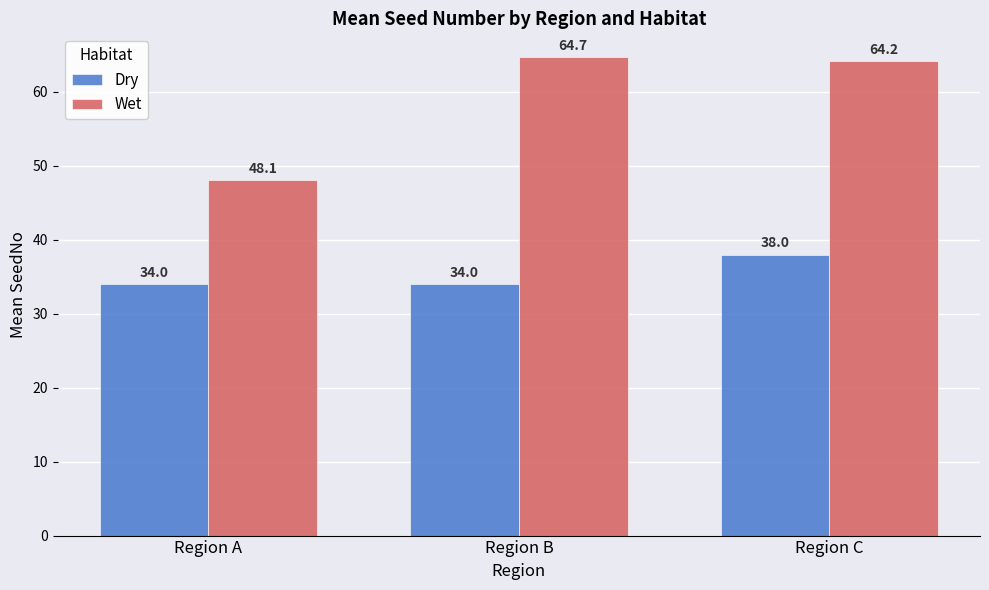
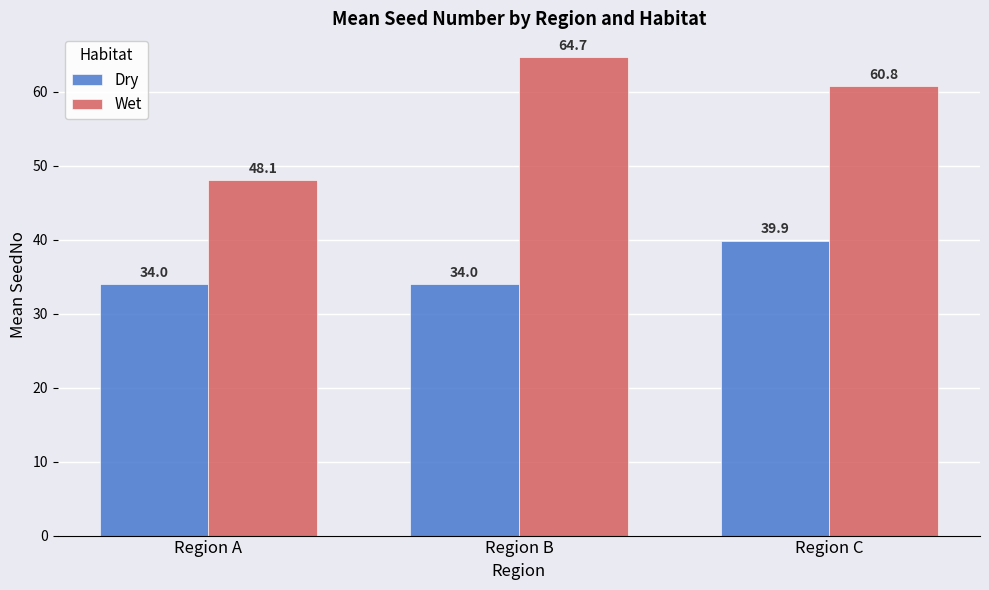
  {
    "Dry": {
      "Region A": 34.0,
      "Region B": 34.0,
-     "Region C": 38.0
+     "Region C": 39.9
    },
    "Wet": {
      "Region A": 48.1,
      "Region B": 64.7,
-     "Region C": 64.2
+     "Region C": 60.8
    }
  }
